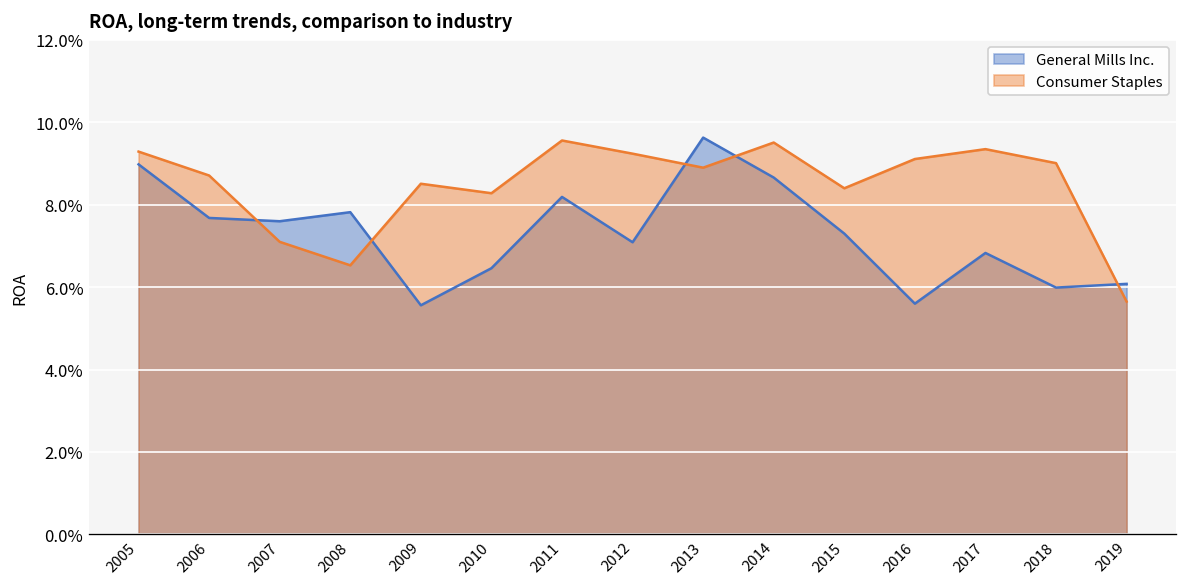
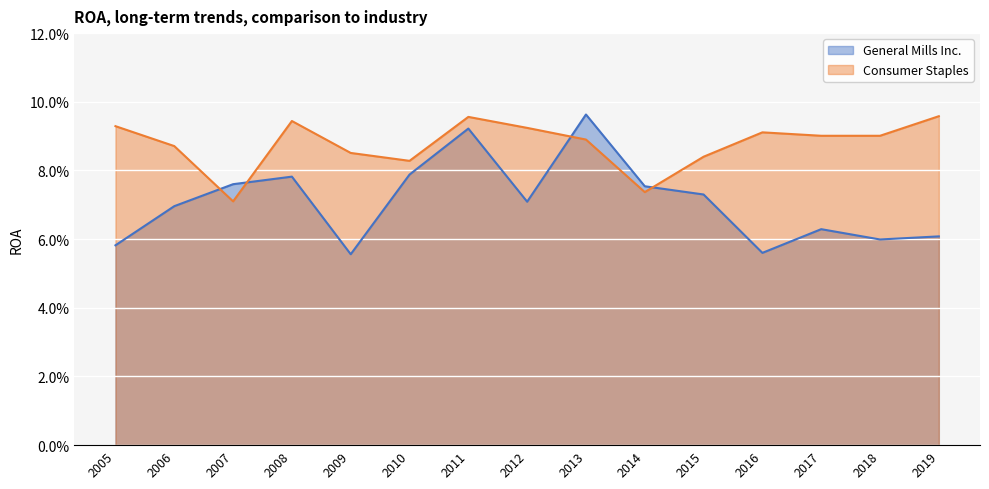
  {
    "General Mills Inc.": {
-     "2005": "9.0%",
-     "2006": "7.7%",
+     "2005": "5.8%",
+     "2006": "7.0%",
      "2007": "7.6%",
      "2008": "7.8%",
      "2009": "5.6%",
-     "2010": "6.5%",
-     "2011": "8.2%",
+     "2010": "7.9%",
+     "2011": "9.2%",
      "2012": "7.1%",
      "2013": "9.6%",
-     "2014": "8.7%",
+     "2014": "7.5%",
      "2015": "7.3%",
      "2016": "5.6%",
-     "2017": "6.8%",
+     "2017": "6.3%",
      "2018": "6.0%",
      "2019": "6.1%"
    },
    "Consumer Staples": {
      "2005": "9.3%",
      "2006": "8.7%",
      "2007": "7.1%",
-     "2008": "6.5%",
+     "2008": "9.4%",
      "2009": "8.5%",
      "2010": "8.3%",
      "2011": "9.6%",
      "2012": "9.2%",
      "2013": "8.9%",
-     "2014": "9.5%",
+     "2014": "7.4%",
      "2015": "8.4%",
      "2016": "9.1%",
-     "2017": "9.4%",
+     "2017": "9.0%",
      "2018": "9.0%",
-     "2019": "5.7%"
+     "2019": "9.6%"
    }
  }
